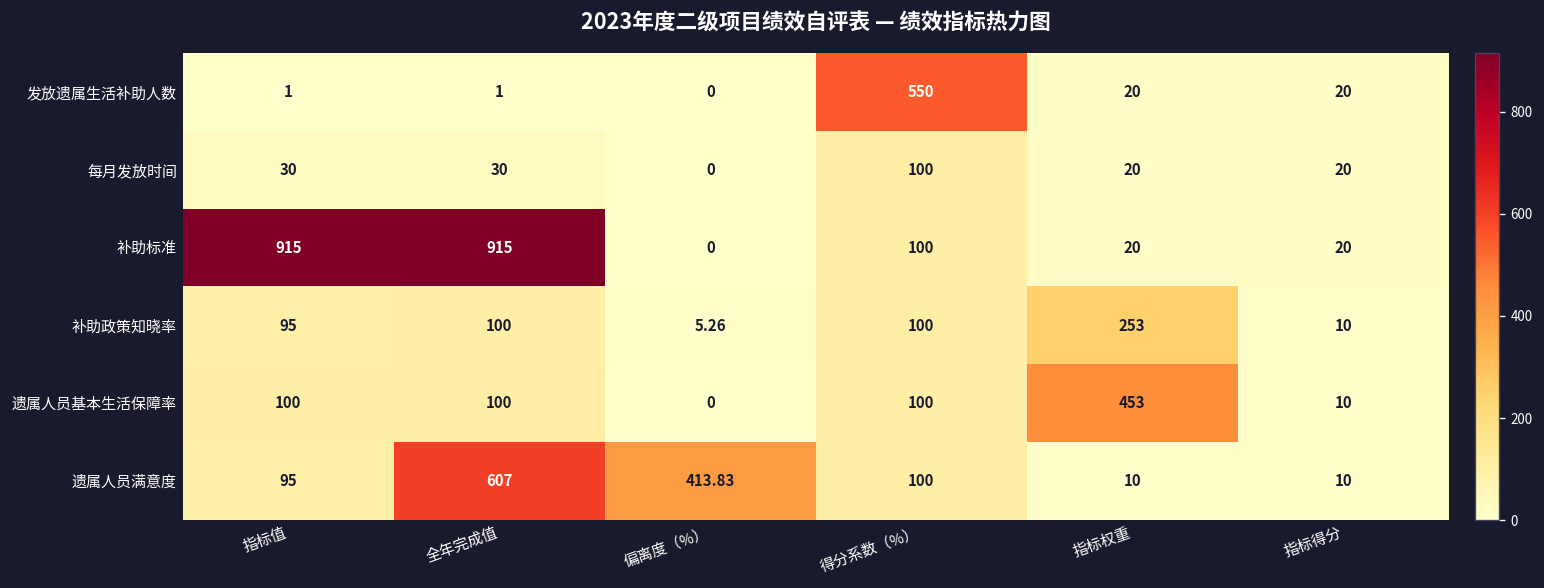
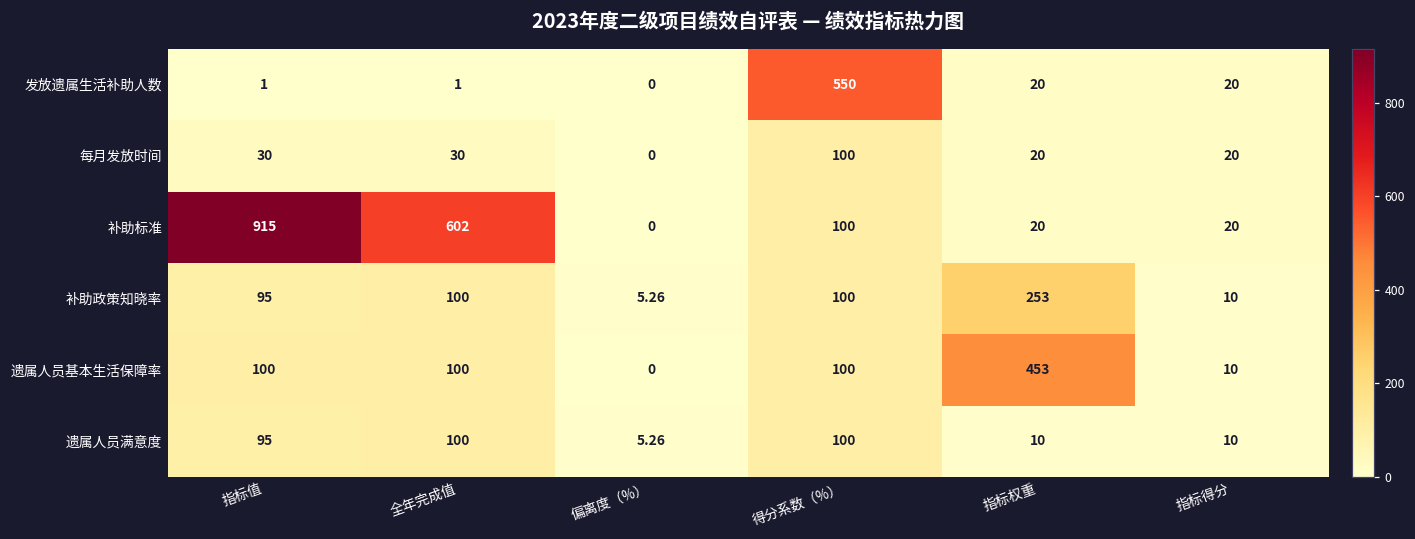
  {
    "发放遗属生活补助人数": {
      "指标值": 1,
      "全年完成值": 1,
      "偏离度（%）": 0,
      "得分系数（%）": 550,
      "指标权重": 20,
      "指标得分": 20
    },
    "每月发放时间": {
      "指标值": 30,
      "全年完成值": 30,
      "偏离度（%）": 0,
      "得分系数（%）": 100,
      "指标权重": 20,
      "指标得分": 20
    },
    "补助标准": {
      "指标值": 915,
-     "全年完成值": 915,
+     "全年完成值": 602,
      "偏离度（%）": 0,
      "得分系数（%）": 100,
      "指标权重": 20,
      "指标得分": 20
    },
    "补助政策知晓率": {
      "指标值": 95,
      "全年完成值": 100,
      "偏离度（%）": 5.26,
      "得分系数（%）": 100,
      "指标权重": 253,
      "指标得分": 10
    },
    "遗属人员基本生活保障率": {
      "指标值": 100,
      "全年完成值": 100,
      "偏离度（%）": 0,
      "得分系数（%）": 100,
      "指标权重": 453,
      "指标得分": 10
    },
    "遗属人员满意度": {
      "指标值": 95,
-     "全年完成值": 607,
-     "偏离度（%）": 413.83,
+     "全年完成值": 100,
+     "偏离度（%）": 5.26,
      "得分系数（%）": 100,
      "指标权重": 10,
      "指标得分": 10
    }
  }
